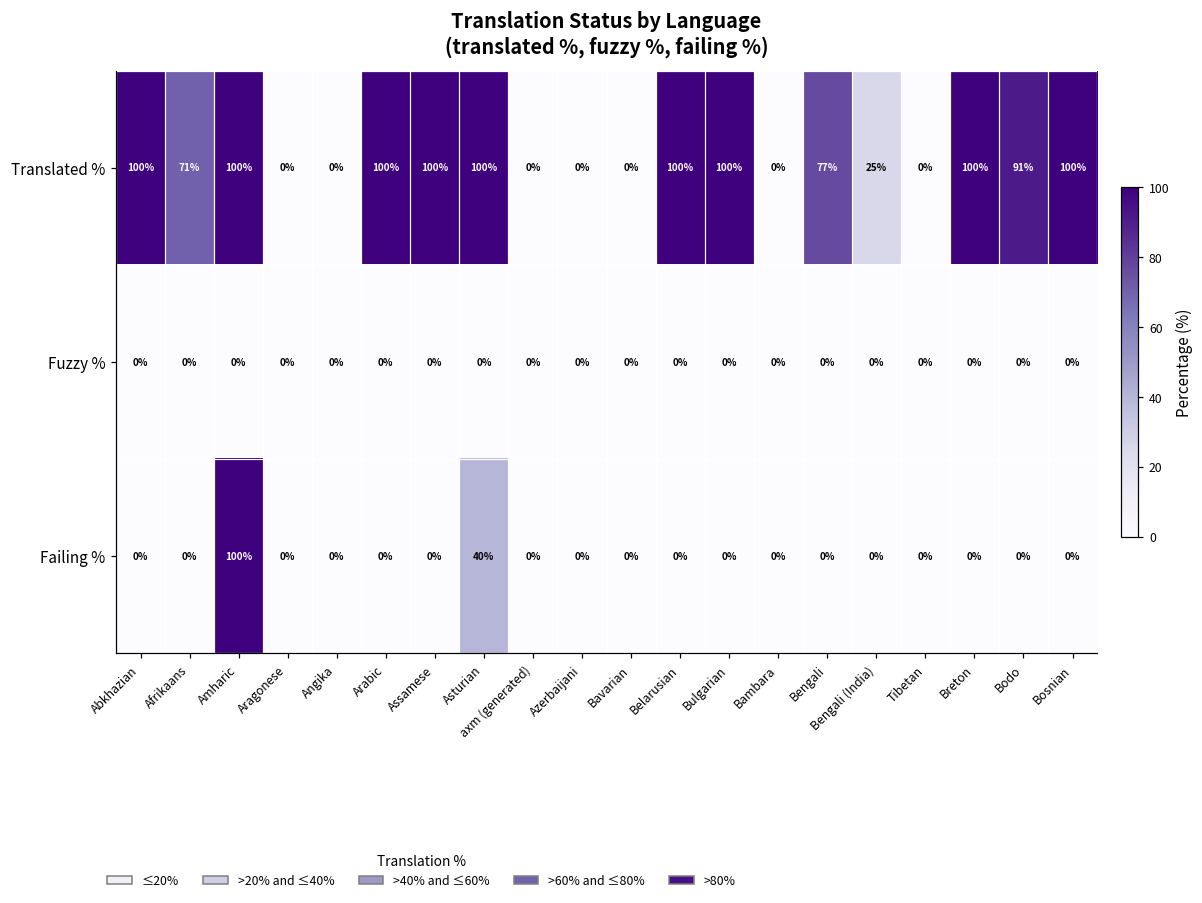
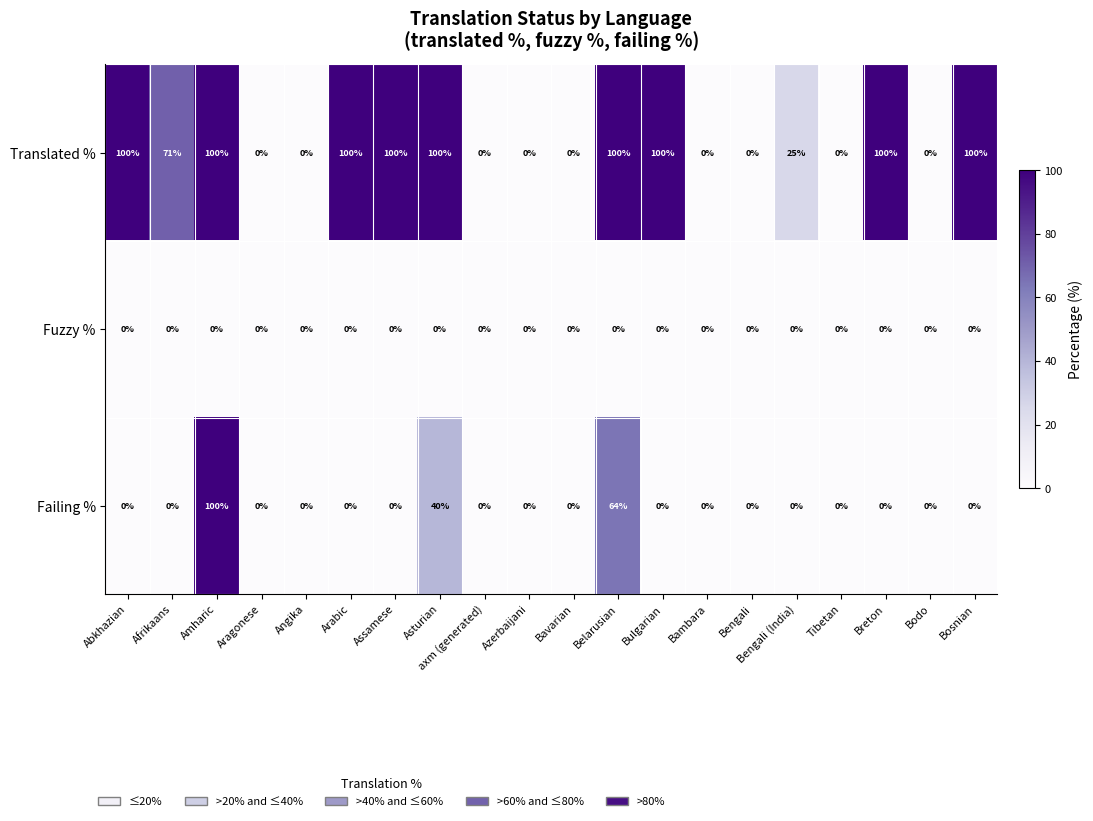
  {
    "Translated %": {
      "Abkhazian": "100%",
      "Afrikaans": "71%",
      "Amharic": "100%",
      "Aragonese": "0%",
      "Angika": "0%",
      "Arabic": "100%",
      "Assamese": "100%",
      "Asturian": "100%",
      "axm (generated)": "0%",
      "Azerbaijani": "0%",
      "Bavarian": "0%",
      "Belarusian": "100%",
      "Bulgarian": "100%",
      "Bambara": "0%",
-     "Bengali": "77%",
+     "Bengali": "0%",
      "Bengali (India)": "25%",
      "Tibetan": "0%",
      "Breton": "100%",
-     "Bodo": "91%",
+     "Bodo": "0%",
      "Bosnian": "100%"
    },
    "Fuzzy %": {
      "Abkhazian": "0%",
      "Afrikaans": "0%",
      "Amharic": "0%",
      "Aragonese": "0%",
      "Angika": "0%",
      "Arabic": "0%",
      "Assamese": "0%",
      "Asturian": "0%",
      "axm (generated)": "0%",
      "Azerbaijani": "0%",
      "Bavarian": "0%",
      "Belarusian": "0%",
      "Bulgarian": "0%",
      "Bambara": "0%",
      "Bengali": "0%",
      "Bengali (India)": "0%",
      "Tibetan": "0%",
      "Breton": "0%",
      "Bodo": "0%",
      "Bosnian": "0%"
    },
    "Failing %": {
      "Abkhazian": "0%",
      "Afrikaans": "0%",
      "Amharic": "100%",
      "Aragonese": "0%",
      "Angika": "0%",
      "Arabic": "0%",
      "Assamese": "0%",
      "Asturian": "40%",
      "axm (generated)": "0%",
      "Azerbaijani": "0%",
      "Bavarian": "0%",
-     "Belarusian": "0%",
+     "Belarusian": "64%",
      "Bulgarian": "0%",
      "Bambara": "0%",
      "Bengali": "0%",
      "Bengali (India)": "0%",
      "Tibetan": "0%",
      "Breton": "0%",
      "Bodo": "0%",
      "Bosnian": "0%"
    }
  }
